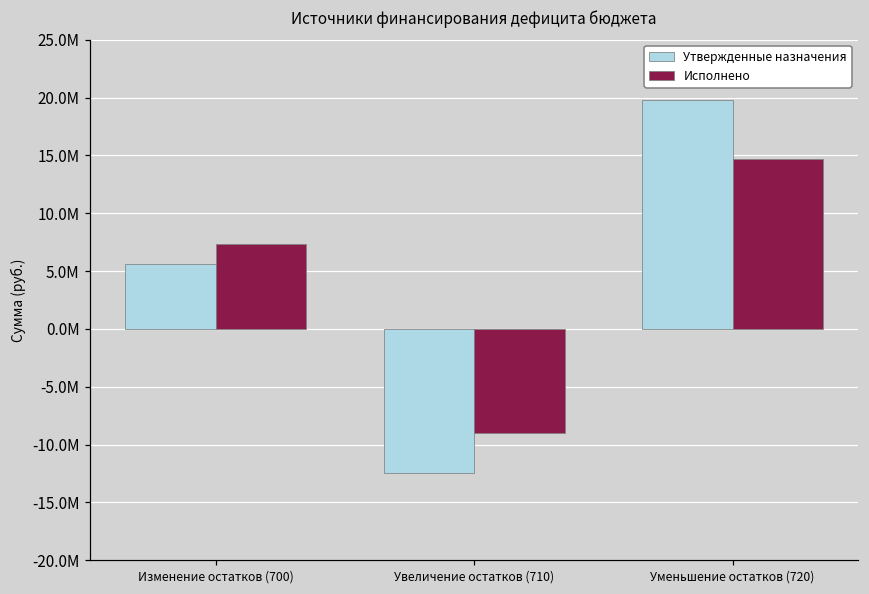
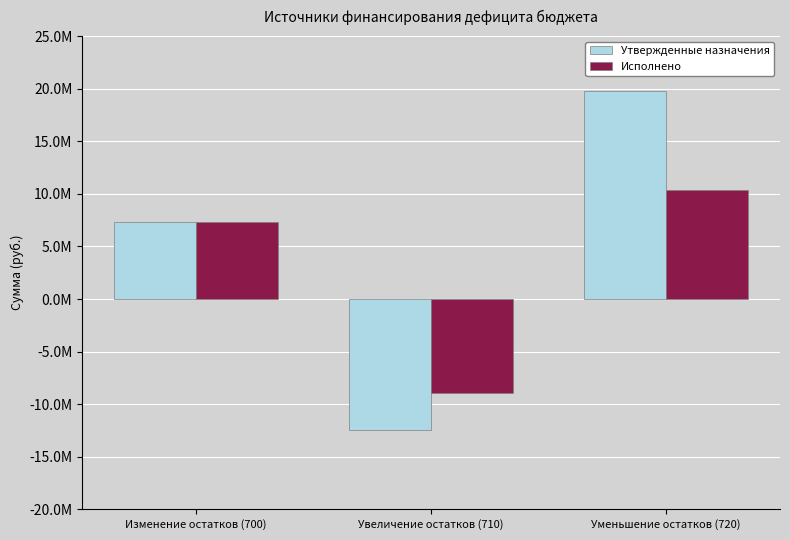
  {
    "Утвержденные назначения": {
-     "Изменение остатков (700)": 5700000,
+     "Изменение остатков (700)": 7300000,
      "Увеличение остатков (710)": -12500000,
      "Уменьшение остатков (720)": 19800000
    },
    "Исполнено": {
      "Изменение остатков (700)": 7300000,
      "Увеличение остатков (710)": -9000000,
-     "Уменьшение остатков (720)": 14700000
+     "Уменьшение остатков (720)": 10400000
    }
  }
